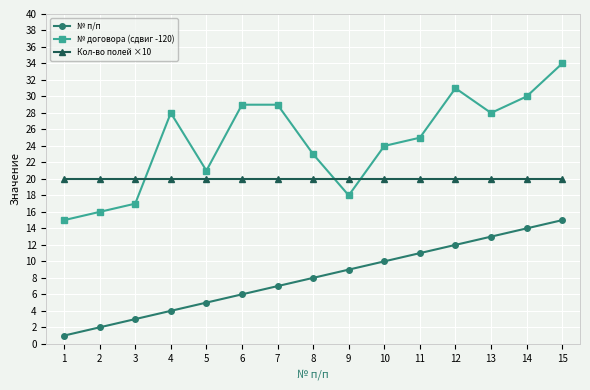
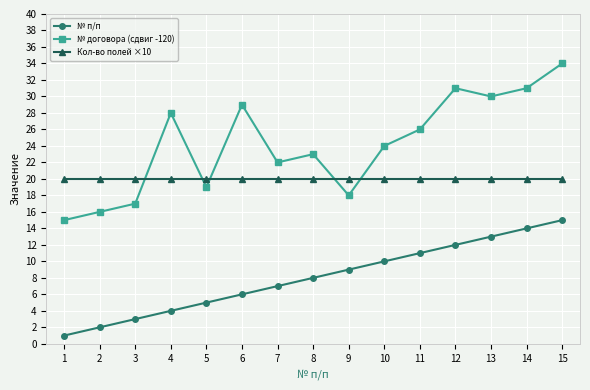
  {
    "№ договора (сдвиг -120)": {
      "1": 15,
      "2": 16,
      "3": 17,
      "4": 28,
-     "5": 21,
+     "5": 19,
      "6": 29,
-     "7": 29,
+     "7": 22,
      "8": 23,
      "9": 18,
      "10": 24,
-     "11": 25,
+     "11": 26,
      "12": 31,
-     "13": 28,
-     "14": 30,
+     "13": 30,
+     "14": 31,
      "15": 34
    }
  }
